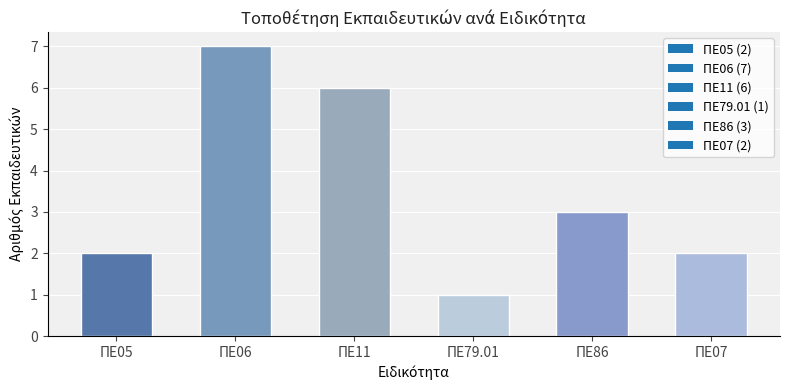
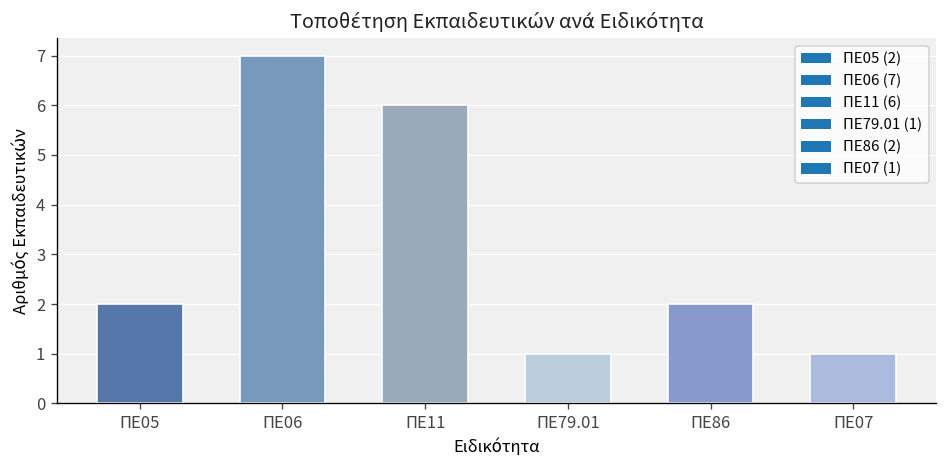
  {
    "ΠΕ05": 2,
    "ΠΕ06": 7,
    "ΠΕ11": 6,
    "ΠΕ79.01": 1,
-   "ΠΕ86": 3,
-   "ΠΕ07": 2
+   "ΠΕ86": 2,
+   "ΠΕ07": 1
  }
